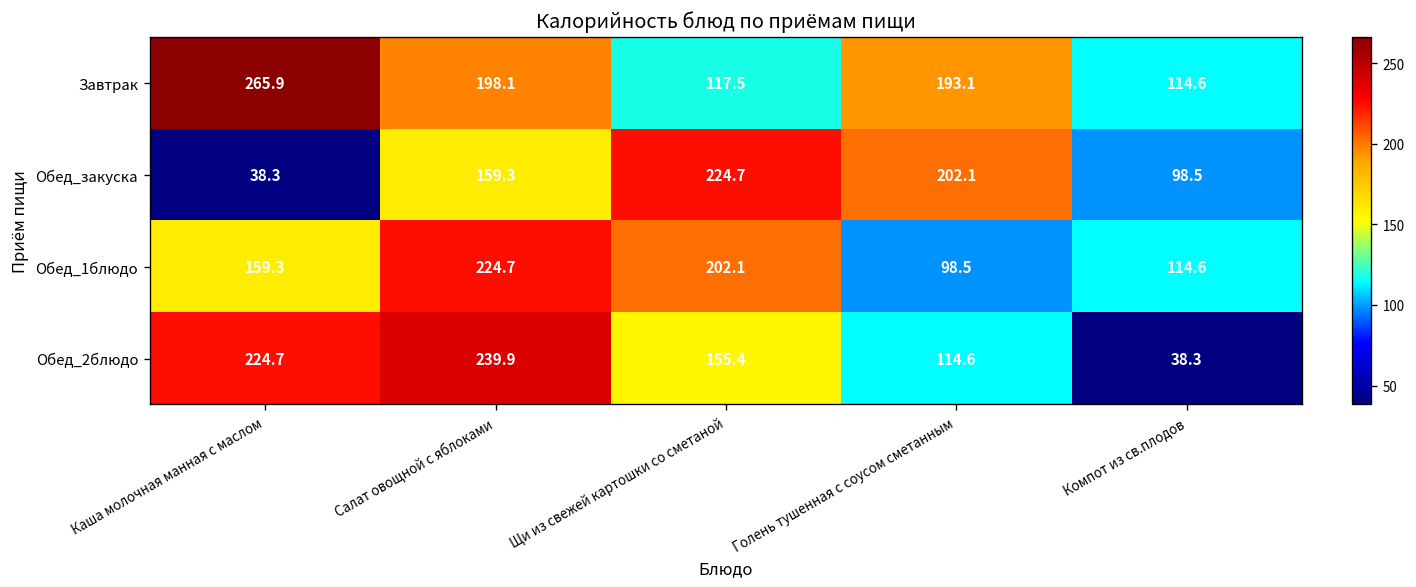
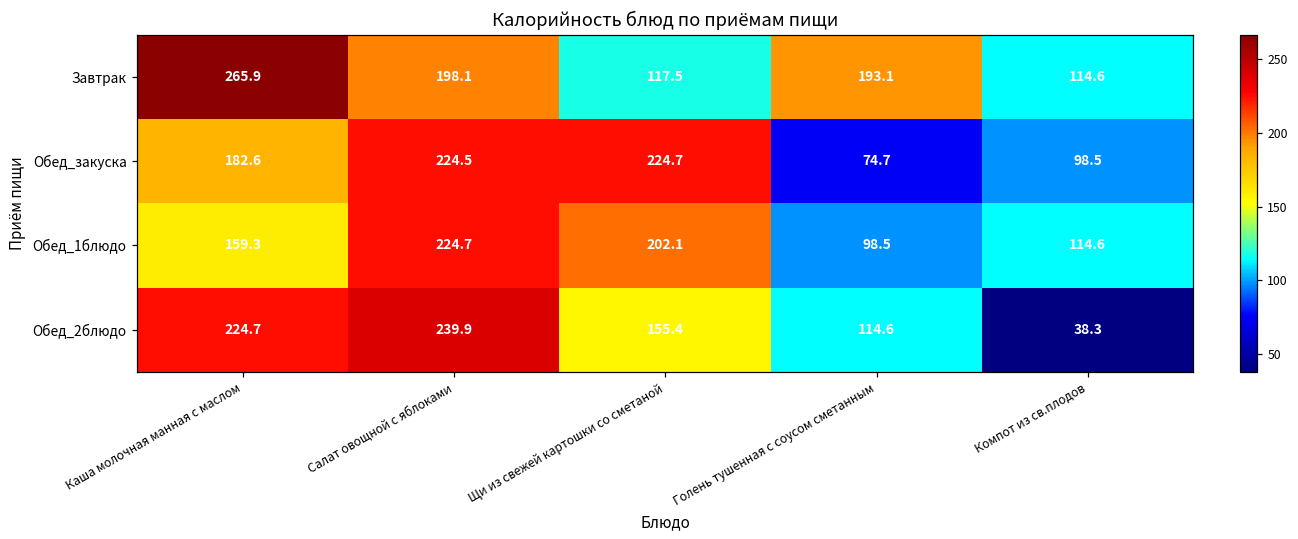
  {
    "Завтрак": {
      "Каша молочная манная с маслом": 265.9,
      "Салат овощной с яблоками": 198.1,
      "Щи из свежей картошки со сметаной": 117.5,
      "Голень тушенная с соусом сметанным": 193.1,
      "Компот из св.плодов": 114.6
    },
    "Обед_закуска": {
-     "Каша молочная манная с маслом": 38.3,
-     "Салат овощной с яблоками": 159.3,
+     "Каша молочная манная с маслом": 182.6,
+     "Салат овощной с яблоками": 224.5,
      "Щи из свежей картошки со сметаной": 224.7,
-     "Голень тушенная с соусом сметанным": 202.1,
+     "Голень тушенная с соусом сметанным": 74.7,
      "Компот из св.плодов": 98.5
    },
    "Обед_1блюдо": {
      "Каша молочная манная с маслом": 159.3,
      "Салат овощной с яблоками": 224.7,
      "Щи из свежей картошки со сметаной": 202.1,
      "Голень тушенная с соусом сметанным": 98.5,
      "Компот из св.плодов": 114.6
    },
    "Обед_2блюдо": {
      "Каша молочная манная с маслом": 224.7,
      "Салат овощной с яблоками": 239.9,
      "Щи из свежей картошки со сметаной": 155.4,
      "Голень тушенная с соусом сметанным": 114.6,
      "Компот из св.плодов": 38.3
    }
  }
